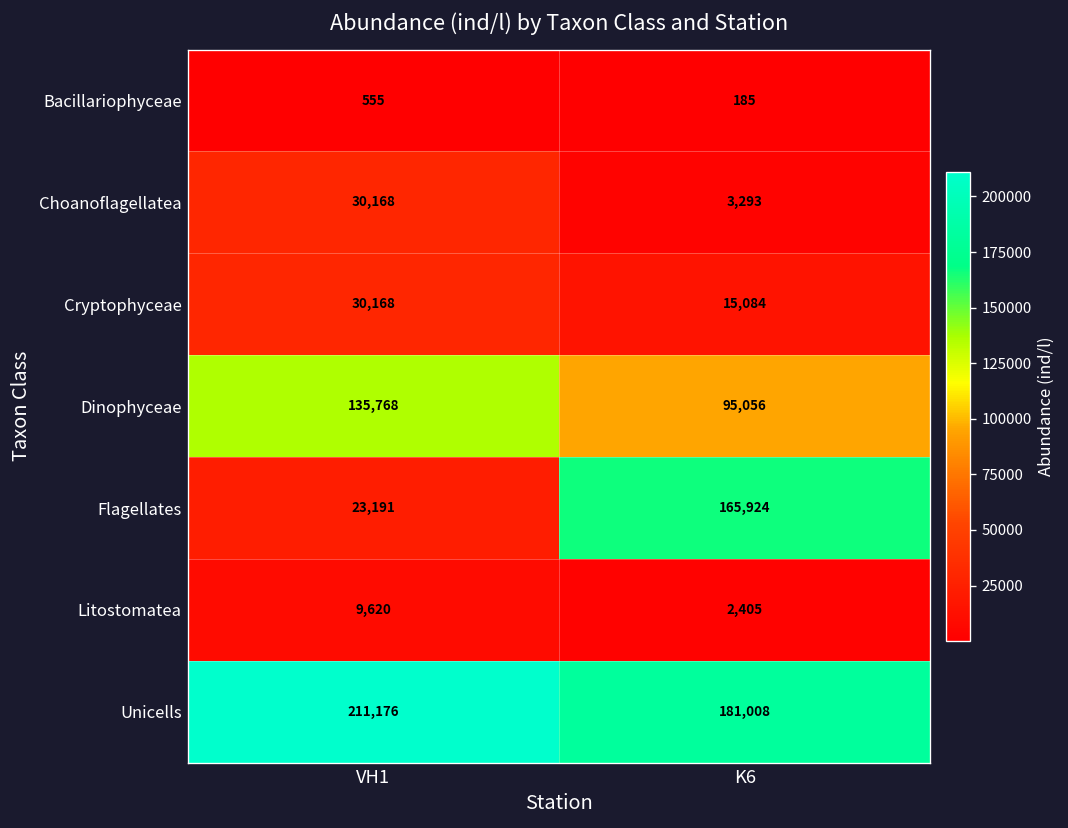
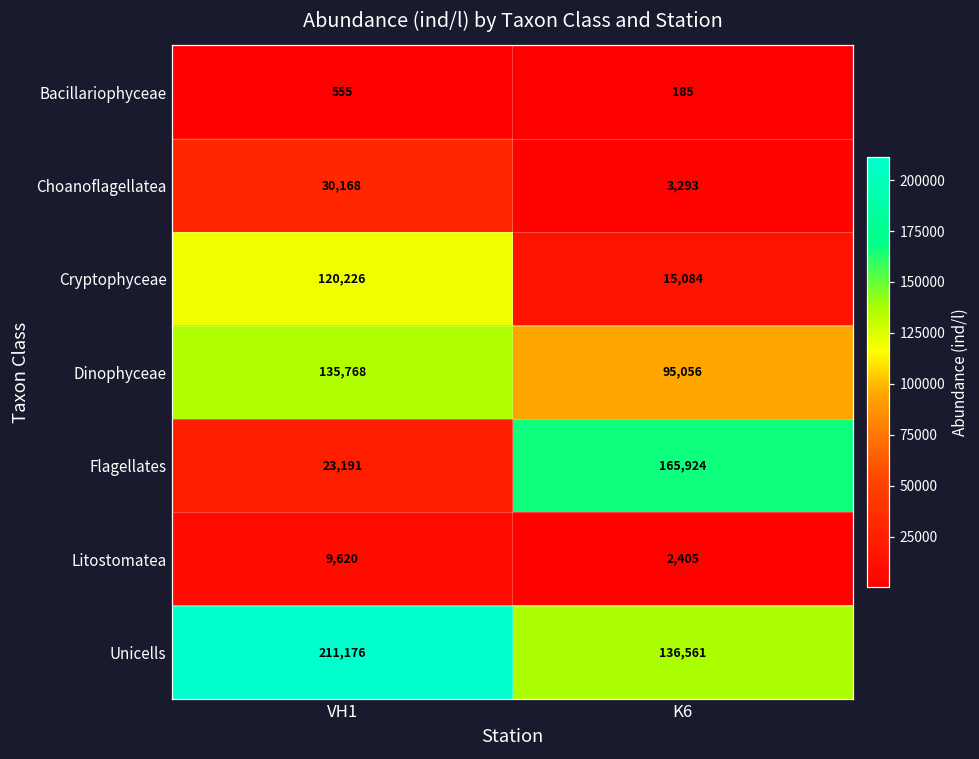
  {
    "Bacillariophyceae": {
      "VH1": "555",
      "K6": "185"
    },
    "Choanoflagellatea": {
      "VH1": "30,168",
      "K6": "3,293"
    },
    "Cryptophyceae": {
-     "VH1": "30,168",
+     "VH1": "120,226",
      "K6": "15,084"
    },
    "Dinophyceae": {
      "VH1": "135,768",
      "K6": "95,056"
    },
    "Flagellates": {
      "VH1": "23,191",
      "K6": "165,924"
    },
    "Litostomatea": {
      "VH1": "9,620",
      "K6": "2,405"
    },
    "Unicells": {
      "VH1": "211,176",
-     "K6": "181,008"
+     "K6": "136,561"
    }
  }
